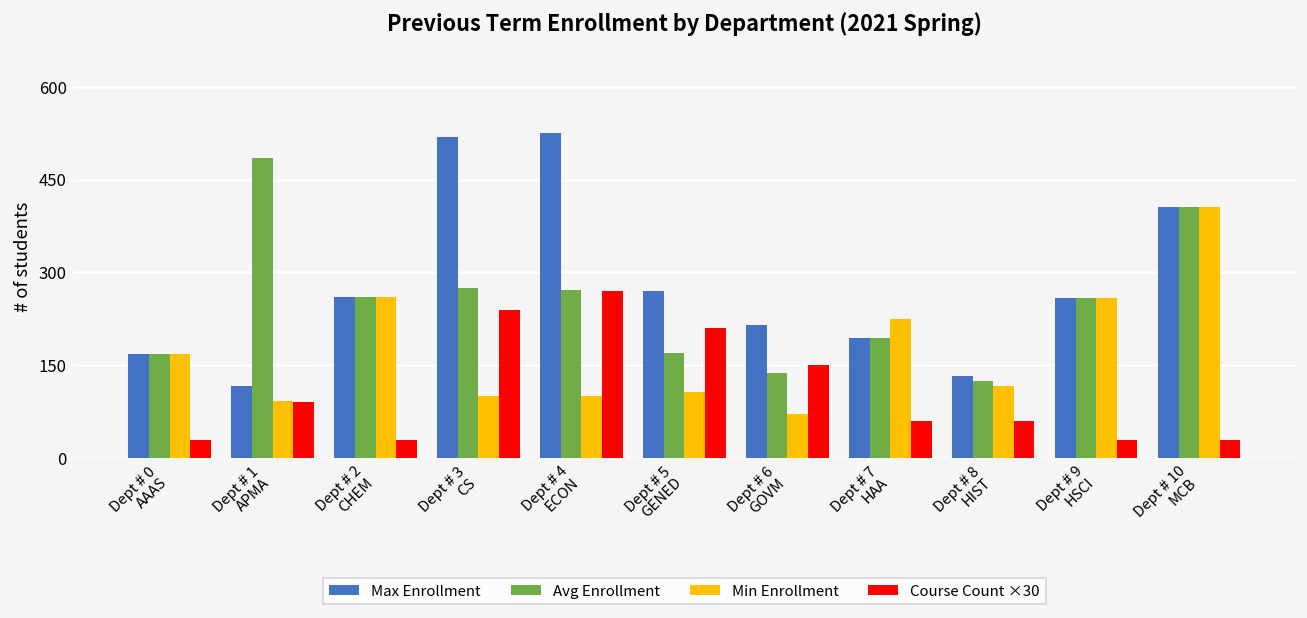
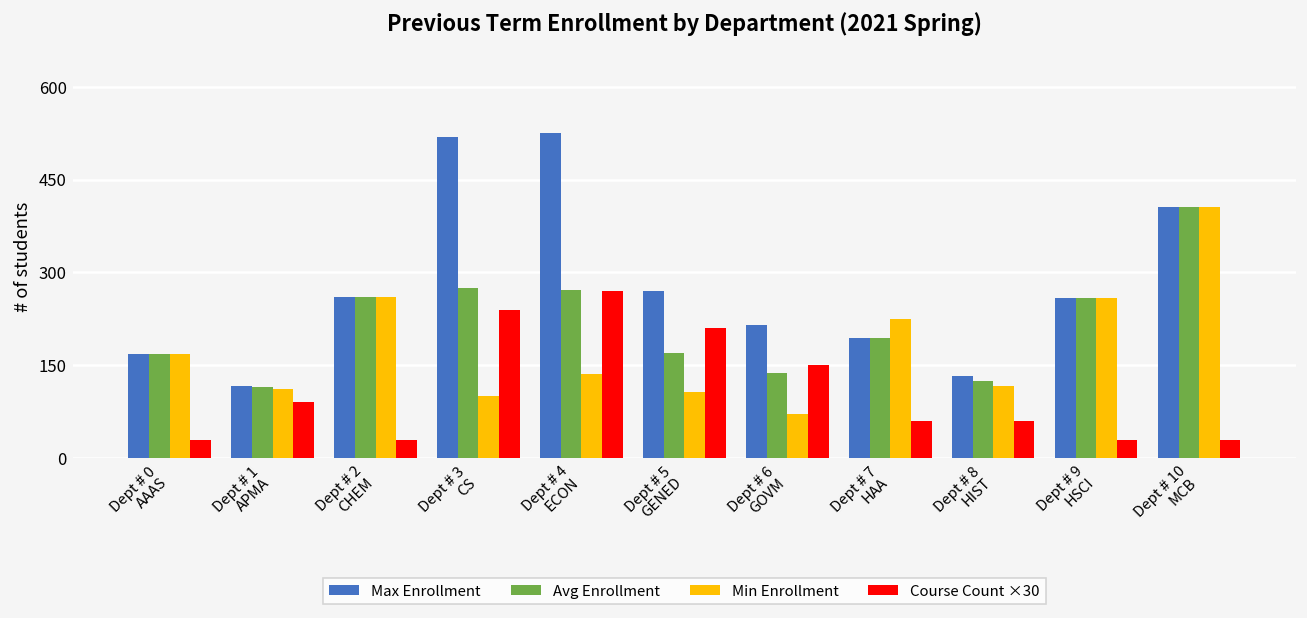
  {
    "Max Enrollment": {
      "Dept # 0 AAAS": 170,
      "Dept # 1 APMA": 120,
      "Dept # 2 CHEM": 260,
      "Dept # 3 CS": 520,
      "Dept # 4 ECON": 530,
      "Dept # 5 GENED": 270,
      "Dept # 6 GOVM": 220,
      "Dept # 7 HAA": 190,
      "Dept # 8 HIST": 130,
      "Dept # 9 HSCI": 260,
      "Dept # 10 MCB": 410
    },
    "Avg Enrollment": {
      "Dept # 0 AAAS": 170,
-     "Dept # 1 APMA": 480,
+     "Dept # 1 APMA": 110,
      "Dept # 2 CHEM": 260,
      "Dept # 3 CS": 280,
      "Dept # 4 ECON": 270,
      "Dept # 5 GENED": 170,
      "Dept # 6 GOVM": 140,
      "Dept # 7 HAA": 190,
      "Dept # 8 HIST": 120,
      "Dept # 9 HSCI": 260,
      "Dept # 10 MCB": 410
    },
    "Min Enrollment": {
      "Dept # 0 AAAS": 170,
-     "Dept # 1 APMA": 90,
+     "Dept # 1 APMA": 110,
      "Dept # 2 CHEM": 260,
      "Dept # 3 CS": 100,
-     "Dept # 4 ECON": 100,
+     "Dept # 4 ECON": 140,
      "Dept # 5 GENED": 110,
      "Dept # 6 GOVM": 70,
      "Dept # 7 HAA": 230,
      "Dept # 8 HIST": 120,
      "Dept # 9 HSCI": 260,
      "Dept # 10 MCB": 410
    },
    "Course Count ×30": {
      "Dept # 0 AAAS": 30,
      "Dept # 1 APMA": 90,
      "Dept # 2 CHEM": 30,
      "Dept # 3 CS": 240,
      "Dept # 4 ECON": 270,
      "Dept # 5 GENED": 210,
      "Dept # 6 GOVM": 150,
      "Dept # 7 HAA": 60,
      "Dept # 8 HIST": 60,
      "Dept # 9 HSCI": 30,
      "Dept # 10 MCB": 30
    }
  }
